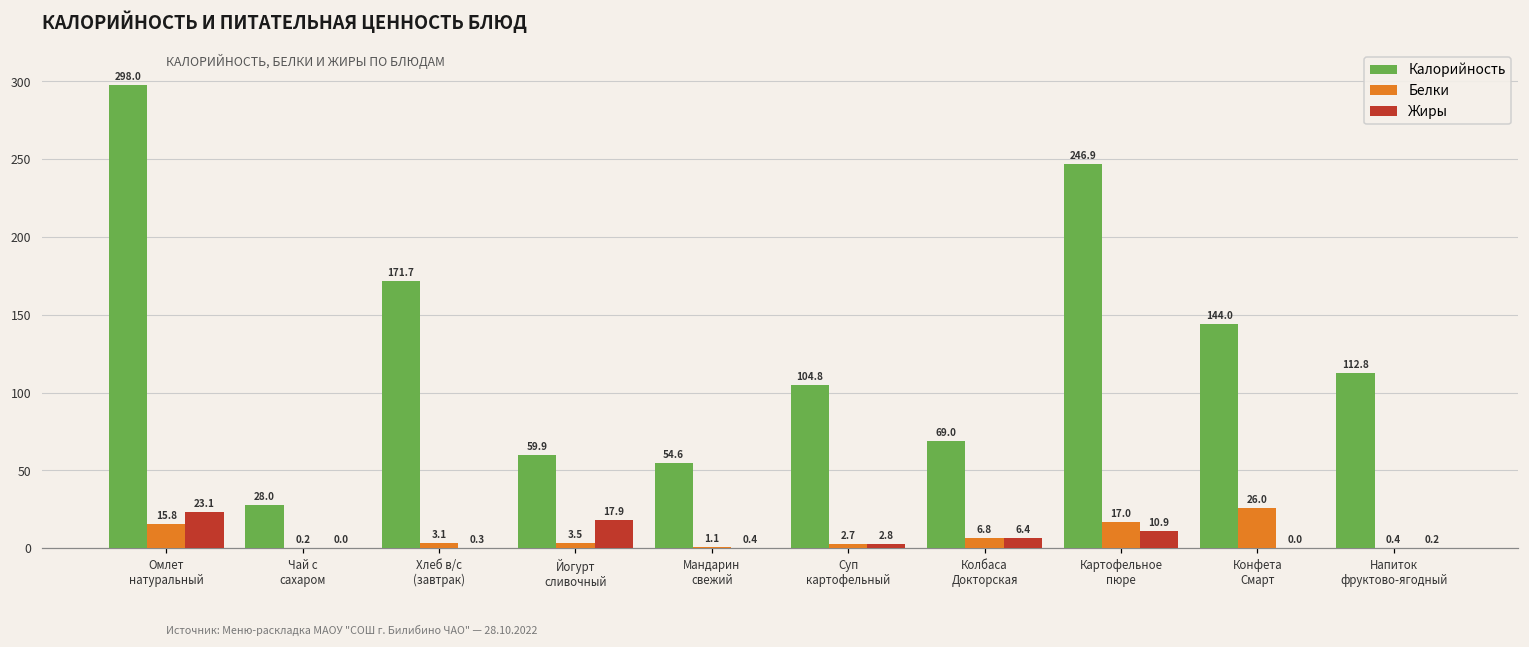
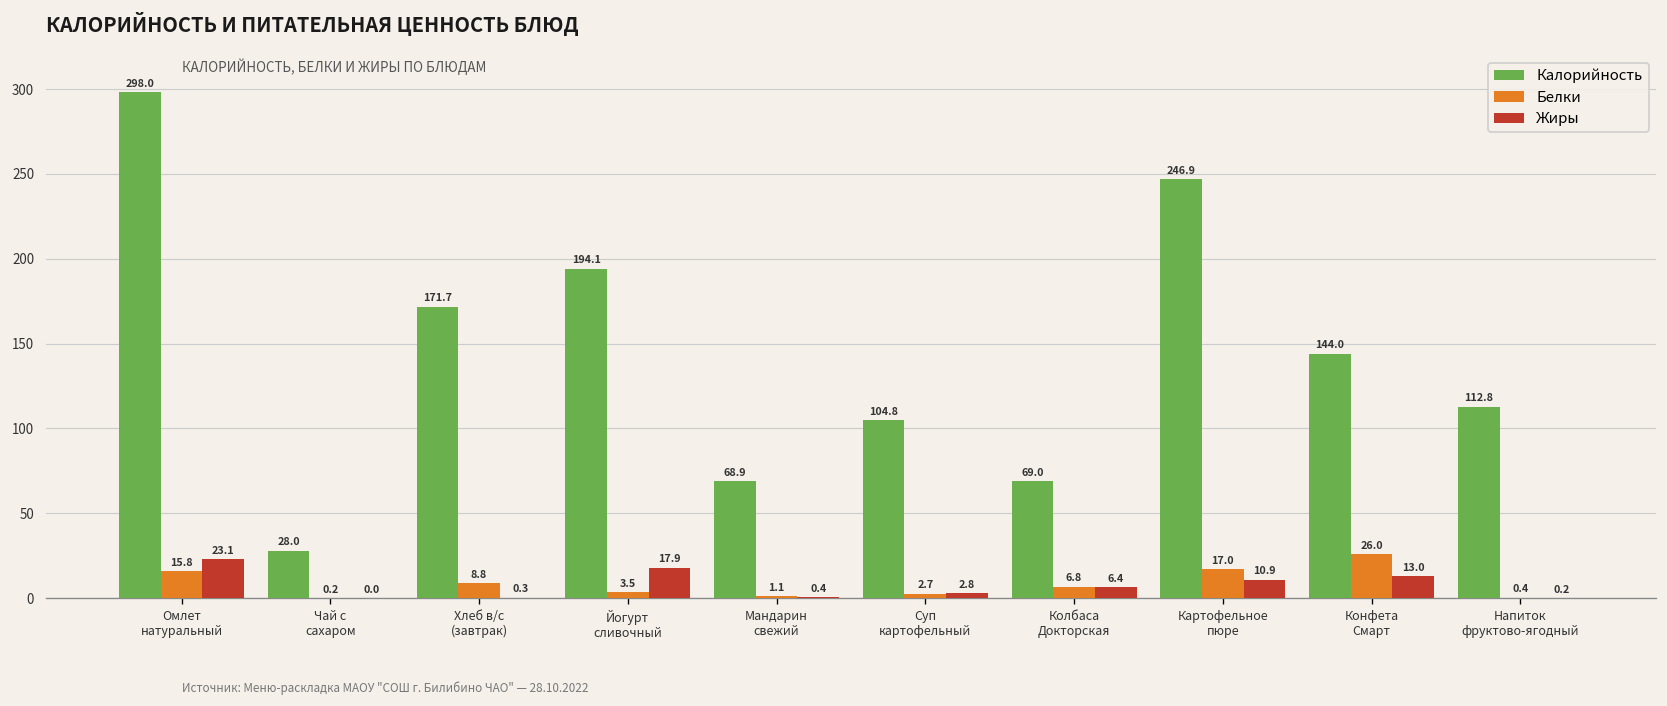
  {
    "Калорийность": {
      "Омлет натуральный": 298.0,
      "Чай с сахаром": 28.0,
      "Хлеб в/с (завтрак)": 171.7,
-     "Йогурт сливочный": 59.9,
-     "Мандарин свежий": 54.6,
+     "Йогурт сливочный": 194.1,
+     "Мандарин свежий": 68.9,
      "Суп картофельный": 104.8,
      "Колбаса Докторская": 69.0,
      "Картофельное пюре": 246.9,
      "Конфета Смарт": 144.0,
      "Напиток фруктово-ягодный": 112.8
    },
    "Белки": {
      "Омлет натуральный": 15.8,
      "Чай с сахаром": 0.2,
-     "Хлеб в/с (завтрак)": 3.1,
+     "Хлеб в/с (завтрак)": 8.8,
      "Йогурт сливочный": 3.5,
      "Мандарин свежий": 1.1,
      "Суп картофельный": 2.7,
      "Колбаса Докторская": 6.8,
      "Картофельное пюре": 17.0,
      "Конфета Смарт": 26.0,
      "Напиток фруктово-ягодный": 0.4
    },
    "Жиры": {
      "Омлет натуральный": 23.1,
      "Чай с сахаром": 0.0,
      "Хлеб в/с (завтрак)": 0.3,
      "Йогурт сливочный": 17.9,
      "Мандарин свежий": 0.4,
      "Суп картофельный": 2.8,
      "Колбаса Докторская": 6.4,
      "Картофельное пюре": 10.9,
-     "Конфета Смарт": 0.0,
+     "Конфета Смарт": 13.0,
      "Напиток фруктово-ягодный": 0.2
    }
  }
